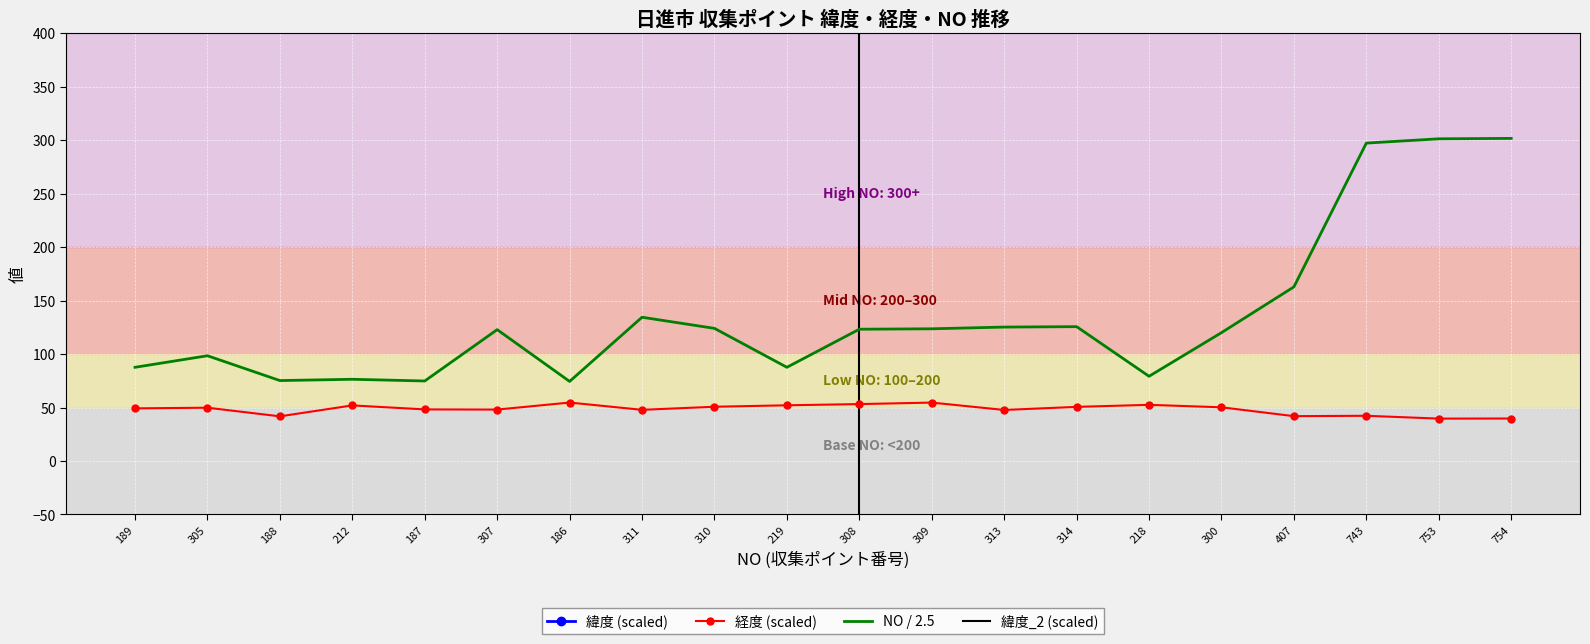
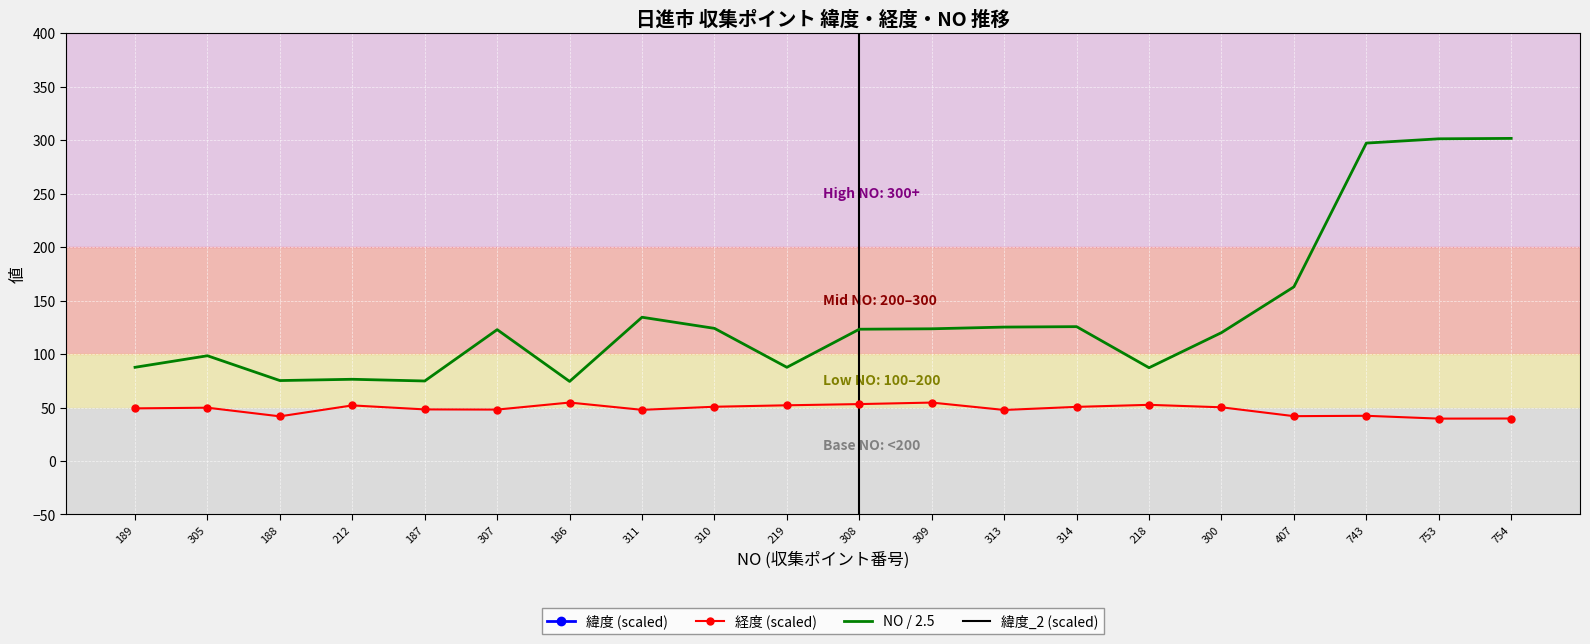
  {
    "経度 (scaled)": {
      "189": 49,
      "305": 50,
      "188": 42,
      "212": 52,
      "187": 48,
      "307": 48,
      "186": 55,
      "311": 48,
      "310": 51,
      "219": 52,
      "308": 53,
      "313": 48,
      "314": 51,
      "218": 53,
      "300": 50,
      "407": 42,
      "743": 42,
      "753": 40,
      "754": 40
    },
    "NO / 2.5": {
      "189": 88,
      "305": 98,
      "188": 75,
      "212": 76,
      "187": 75,
      "307": 123,
      "186": 74,
      "311": 134,
      "310": 124,
      "219": 88,
      "313": 125,
      "314": 126,
-     "218": 79,
+     "218": 87,
      "300": 120,
      "407": 163,
      "743": 297,
      "753": 301,
      "754": 302
    }
  }
